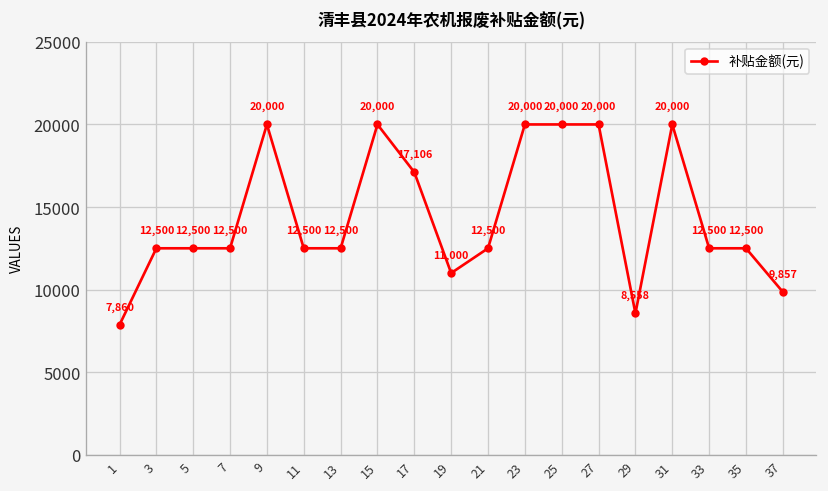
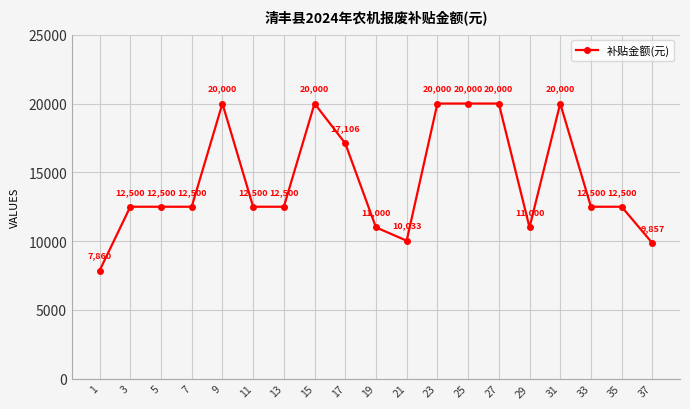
  {
    "1": "7,860",
    "3": "12,500",
    "5": "12,500",
    "7": "12,500",
    "9": "20,000",
    "11": "12,500",
    "13": "12,500",
    "15": "20,000",
    "17": "17,106",
    "19": "11,000",
-   "21": "12,500",
+   "21": "10,033",
    "23": "20,000",
    "25": "20,000",
    "27": "20,000",
-   "29": "8,558",
+   "29": "11,000",
    "31": "20,000",
    "33": "12,500",
    "35": "12,500",
    "37": "9,857"
  }
